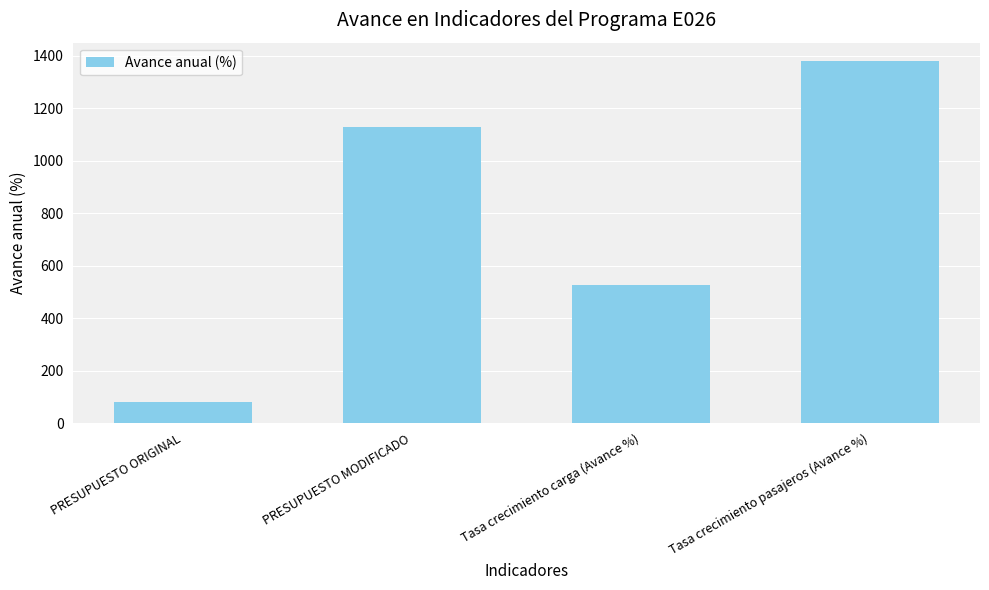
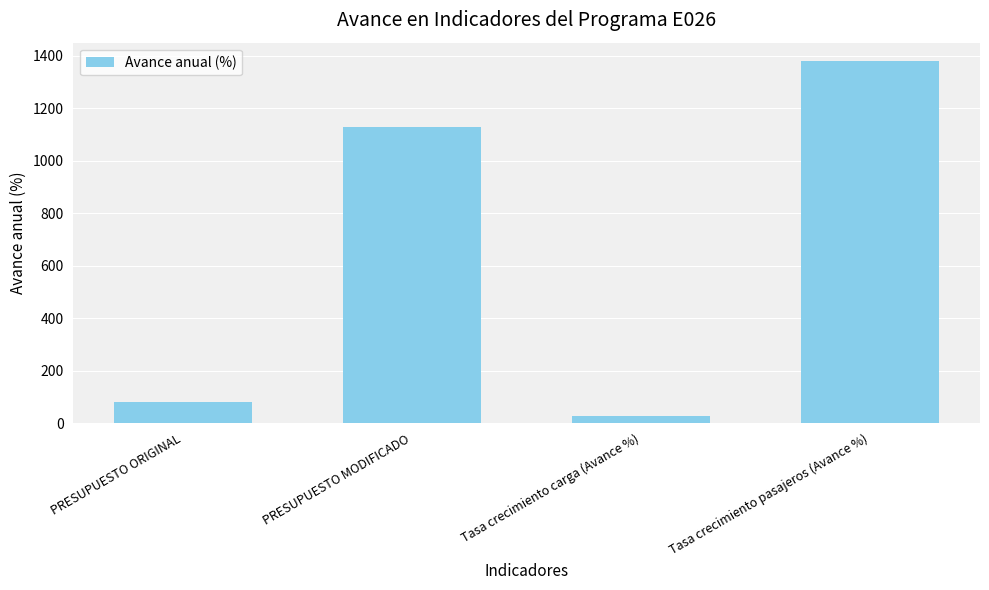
  {
    "PRESUPUESTO ORIGINAL": 80,
    "PRESUPUESTO MODIFICADO": 1130,
-   "Tasa crecimiento carga (Avance %)": 520,
+   "Tasa crecimiento carga (Avance %)": 30,
    "Tasa crecimiento pasajeros (Avance %)": 1380
  }
